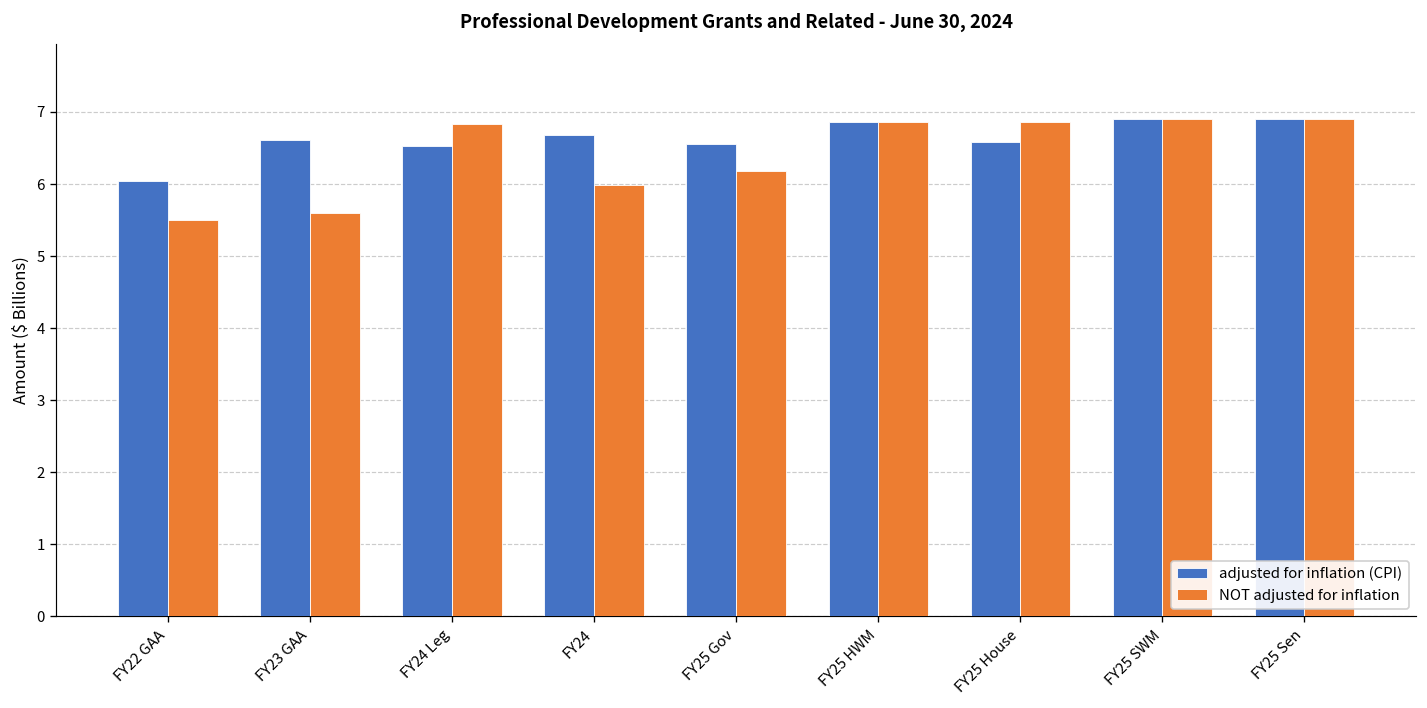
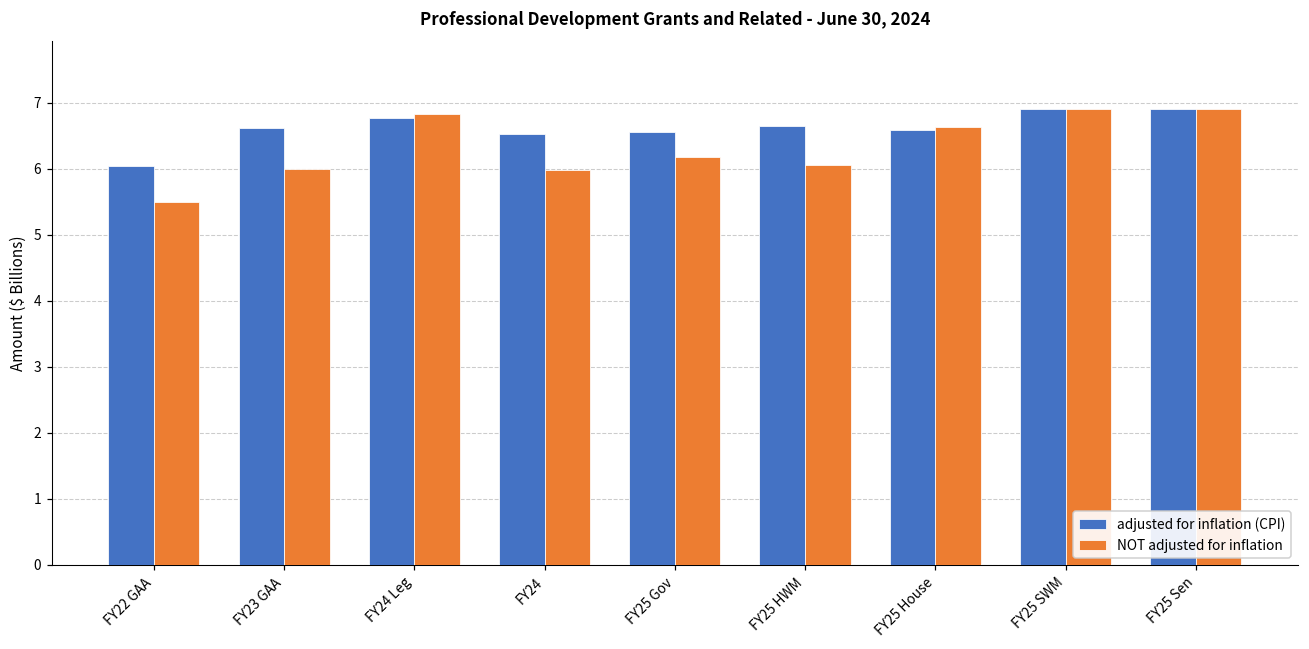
  {
    "adjusted for inflation (CPI)": {
      "FY22 GAA": 6.0,
      "FY23 GAA": 6.6,
-     "FY24 Leg": 6.5,
-     "FY24": 6.7,
+     "FY24 Leg": 6.8,
+     "FY24": 6.5,
      "FY25 Gov": 6.6,
-     "FY25 HWM": 6.9,
+     "FY25 HWM": 6.6,
      "FY25 House": 6.6,
      "FY25 SWM": 6.9,
      "FY25 Sen": 6.9
    },
    "NOT adjusted for inflation": {
      "FY22 GAA": 5.5,
-     "FY23 GAA": 5.6,
+     "FY23 GAA": 6.0,
      "FY24 Leg": 6.8,
      "FY24": 6.0,
      "FY25 Gov": 6.2,
-     "FY25 HWM": 6.9,
-     "FY25 House": 6.9,
+     "FY25 HWM": 6.1,
+     "FY25 House": 6.6,
      "FY25 SWM": 6.9,
      "FY25 Sen": 6.9
    }
  }
